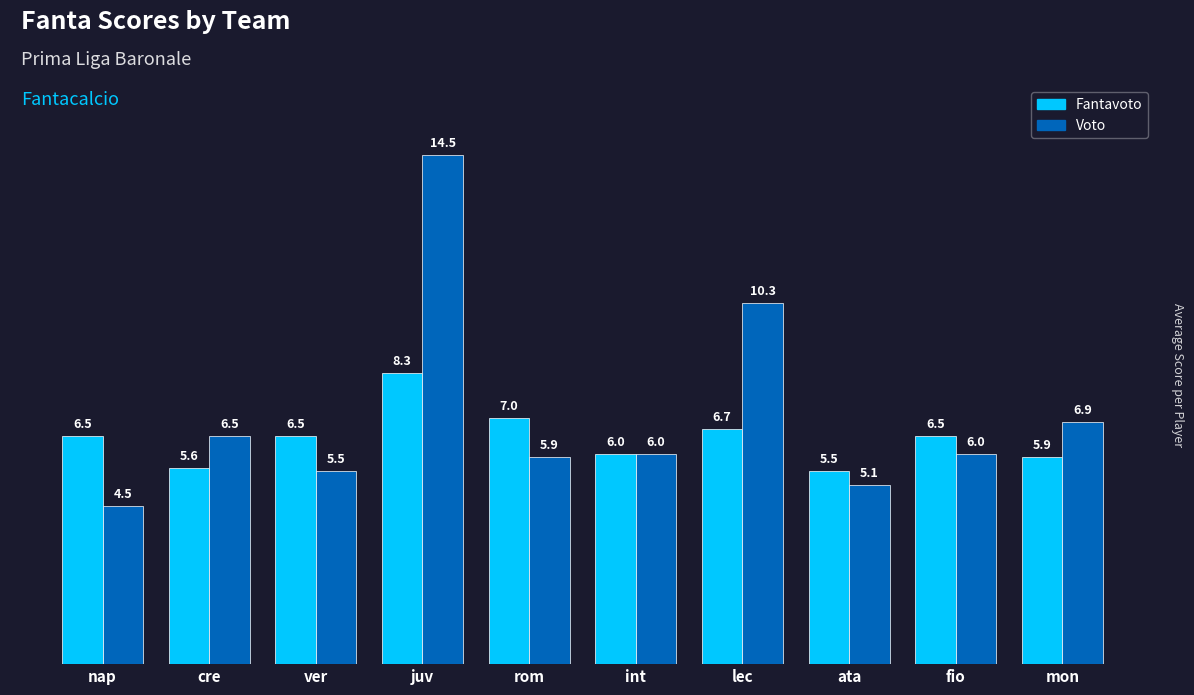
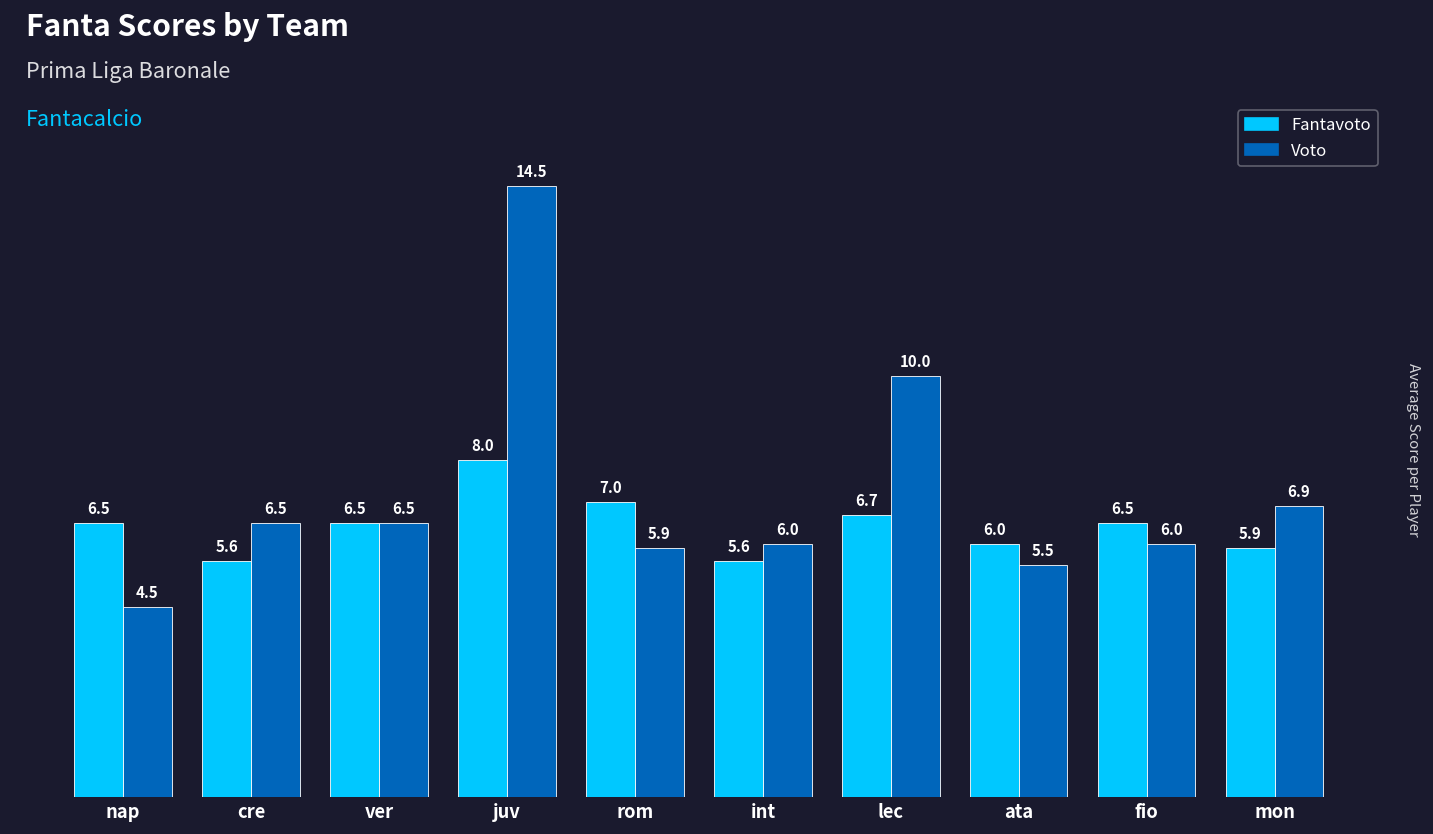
  {
    "Fantavoto": {
      "nap": 6.5,
      "cre": 5.6,
      "ver": 6.5,
-     "juv": 8.3,
+     "juv": 8.0,
      "rom": 7.0,
-     "int": 6.0,
+     "int": 5.6,
      "lec": 6.7,
-     "ata": 5.5,
+     "ata": 6.0,
      "fio": 6.5,
      "mon": 5.9
    },
    "Voto": {
      "nap": 4.5,
      "cre": 6.5,
-     "ver": 5.5,
+     "ver": 6.5,
      "juv": 14.5,
      "rom": 5.9,
      "int": 6.0,
-     "lec": 10.3,
-     "ata": 5.1,
+     "lec": 10.0,
+     "ata": 5.5,
      "fio": 6.0,
      "mon": 6.9
    }
  }
